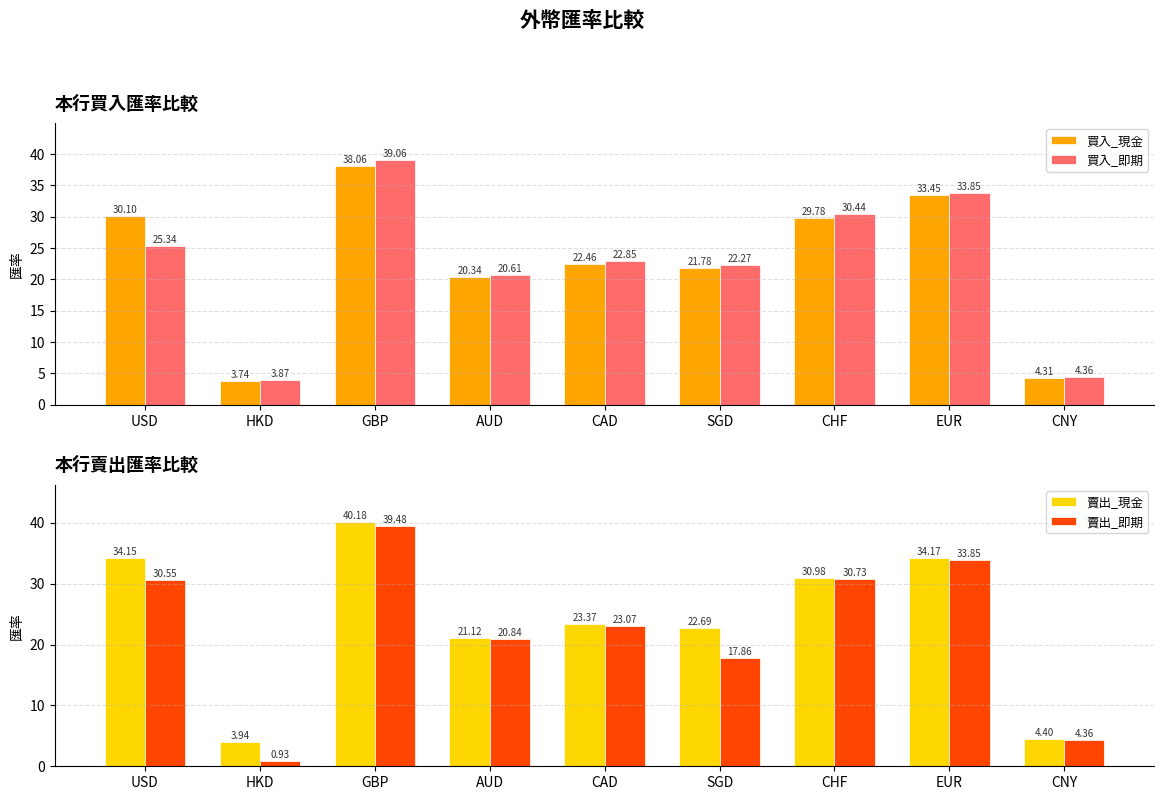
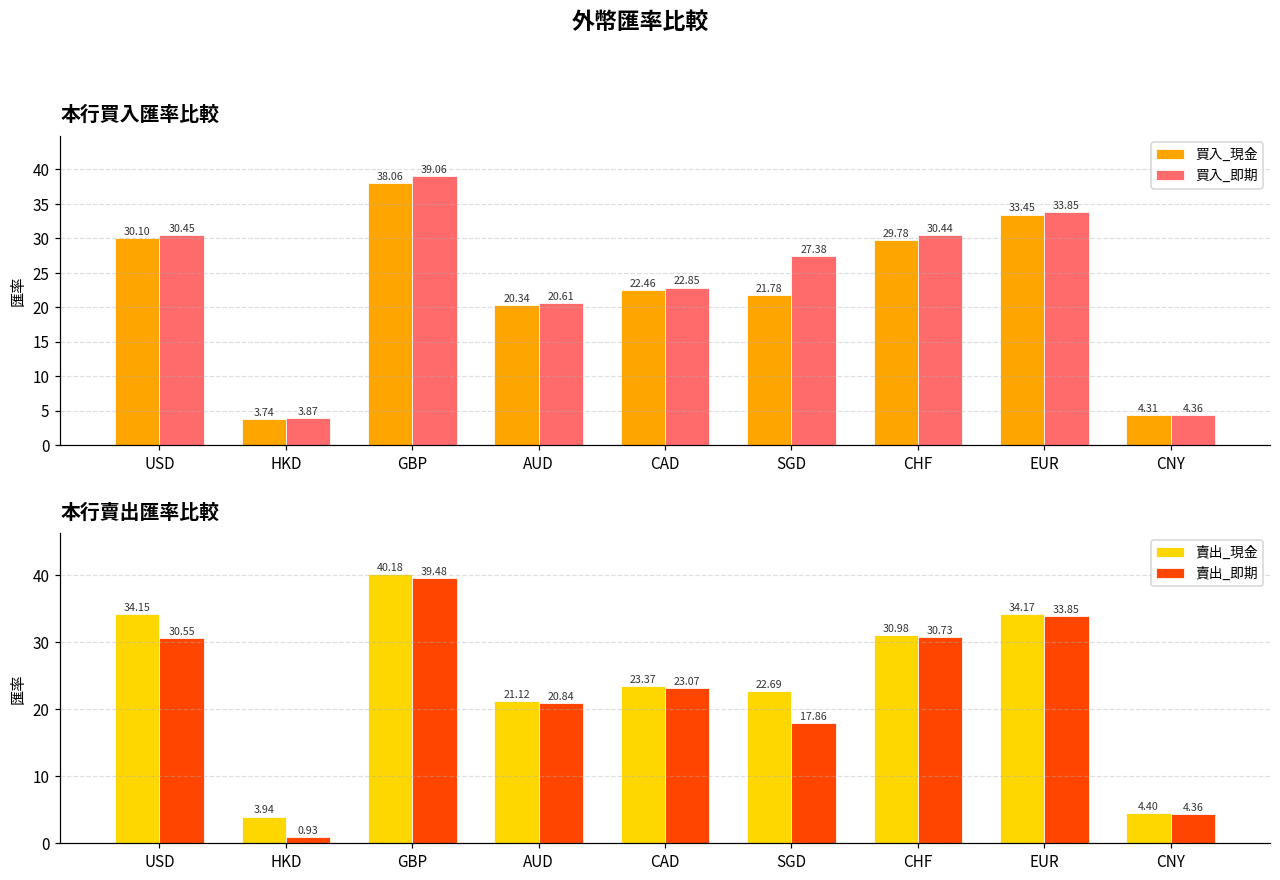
  {
    "本行買入匯率比較": {
      "買入_現金": {
        "USD": 30.10,
        "HKD": 3.74,
        "GBP": 38.06,
        "AUD": 20.34,
        "CAD": 22.46,
        "SGD": 21.78,
        "CHF": 29.78,
        "EUR": 33.45,
        "CNY": 4.31
      },
      "買入_即期": {
-       "USD": 25.34,
+       "USD": 30.45,
        "HKD": 3.87,
        "GBP": 39.06,
        "AUD": 20.61,
        "CAD": 22.85,
-       "SGD": 22.27,
+       "SGD": 27.38,
        "CHF": 30.44,
        "EUR": 33.85,
        "CNY": 4.36
      }
    },
    "本行賣出匯率比較": {
      "賣出_現金": {
        "USD": 34.15,
        "HKD": 3.94,
        "GBP": 40.18,
        "AUD": 21.12,
        "CAD": 23.37,
        "SGD": 22.69,
        "CHF": 30.98,
        "EUR": 34.17,
        "CNY": 4.40
      },
      "賣出_即期": {
        "USD": 30.55,
        "HKD": 0.93,
        "GBP": 39.48,
        "AUD": 20.84,
        "CAD": 23.07,
        "SGD": 17.86,
        "CHF": 30.73,
        "EUR": 33.85,
        "CNY": 4.36
      }
    }
  }
